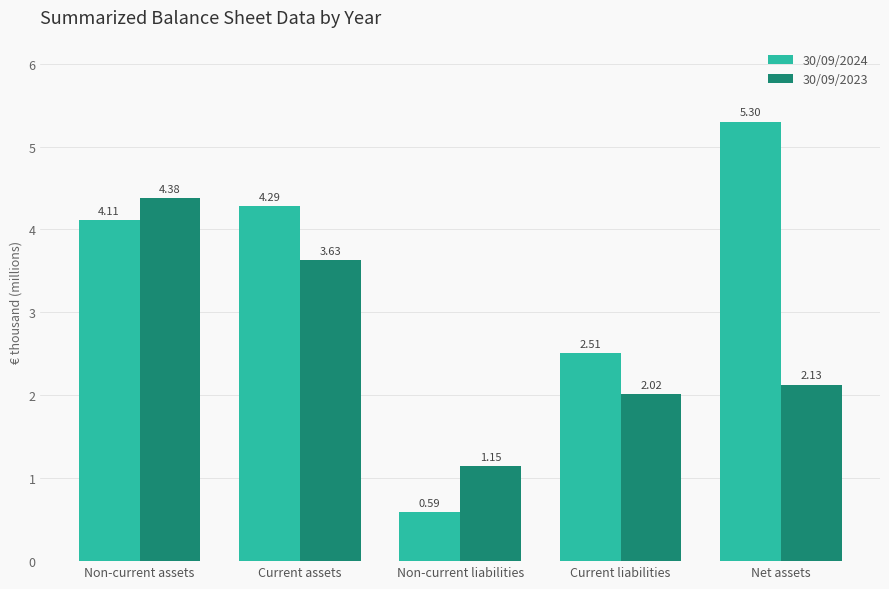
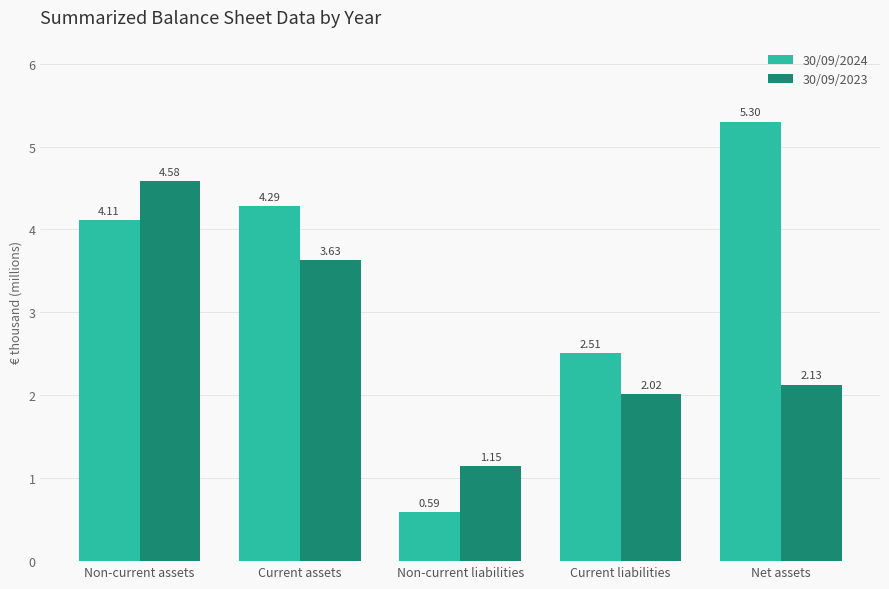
  {
    "30/09/2024": {
      "Non-current assets": 4.11,
      "Current assets": 4.29,
      "Non-current liabilities": 0.59,
      "Current liabilities": 2.51,
      "Net assets": 5.30
    },
    "30/09/2023": {
-     "Non-current assets": 4.38,
+     "Non-current assets": 4.58,
      "Current assets": 3.63,
      "Non-current liabilities": 1.15,
      "Current liabilities": 2.02,
      "Net assets": 2.13
    }
  }
